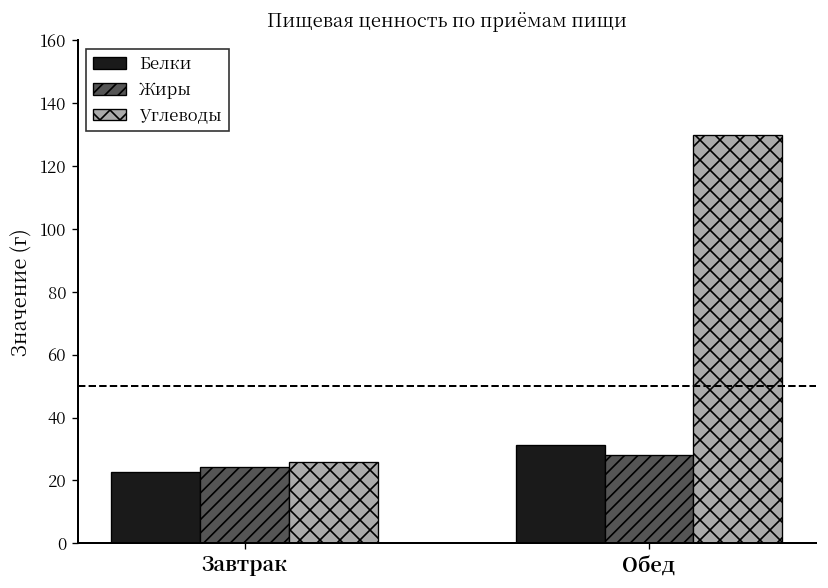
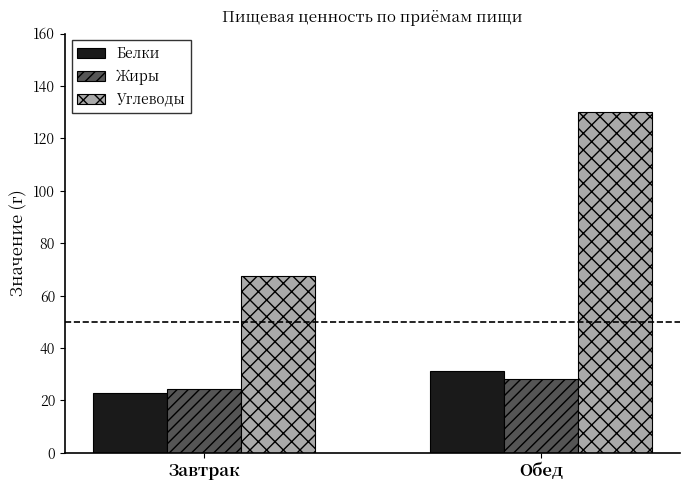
  {
    "Белки": {
      "Завтрак": 23,
      "Обед": 31
    },
    "Жиры": {
      "Завтрак": 24,
      "Обед": 28
    },
    "Углеводы": {
-     "Завтрак": 26,
+     "Завтрак": 67,
      "Обед": 130
    }
  }
